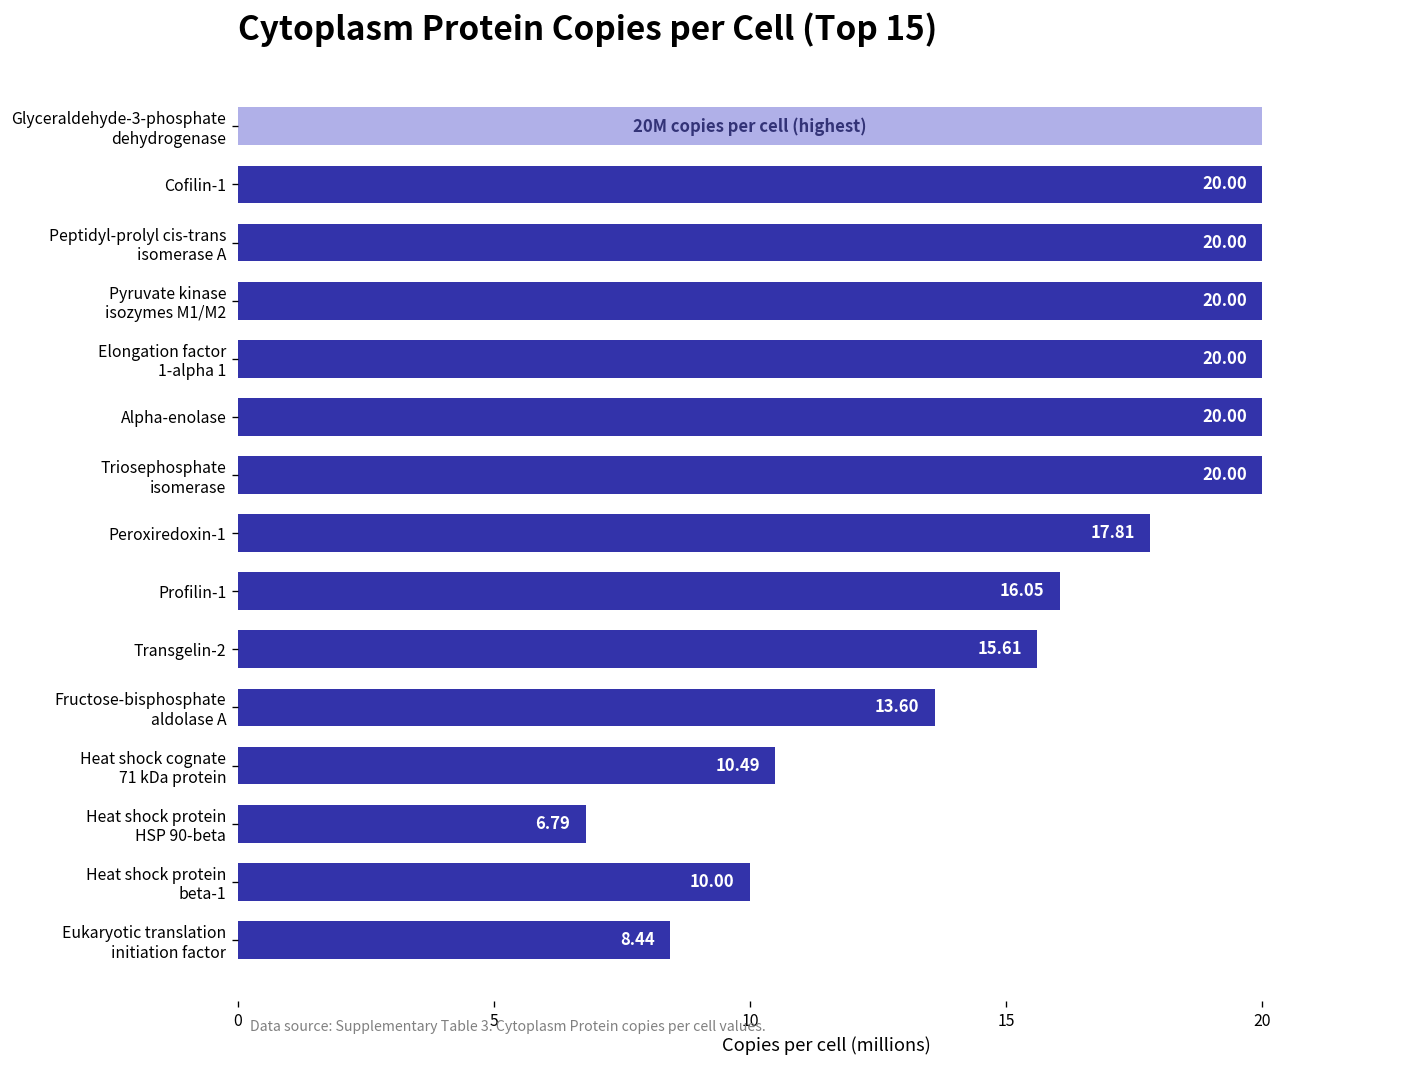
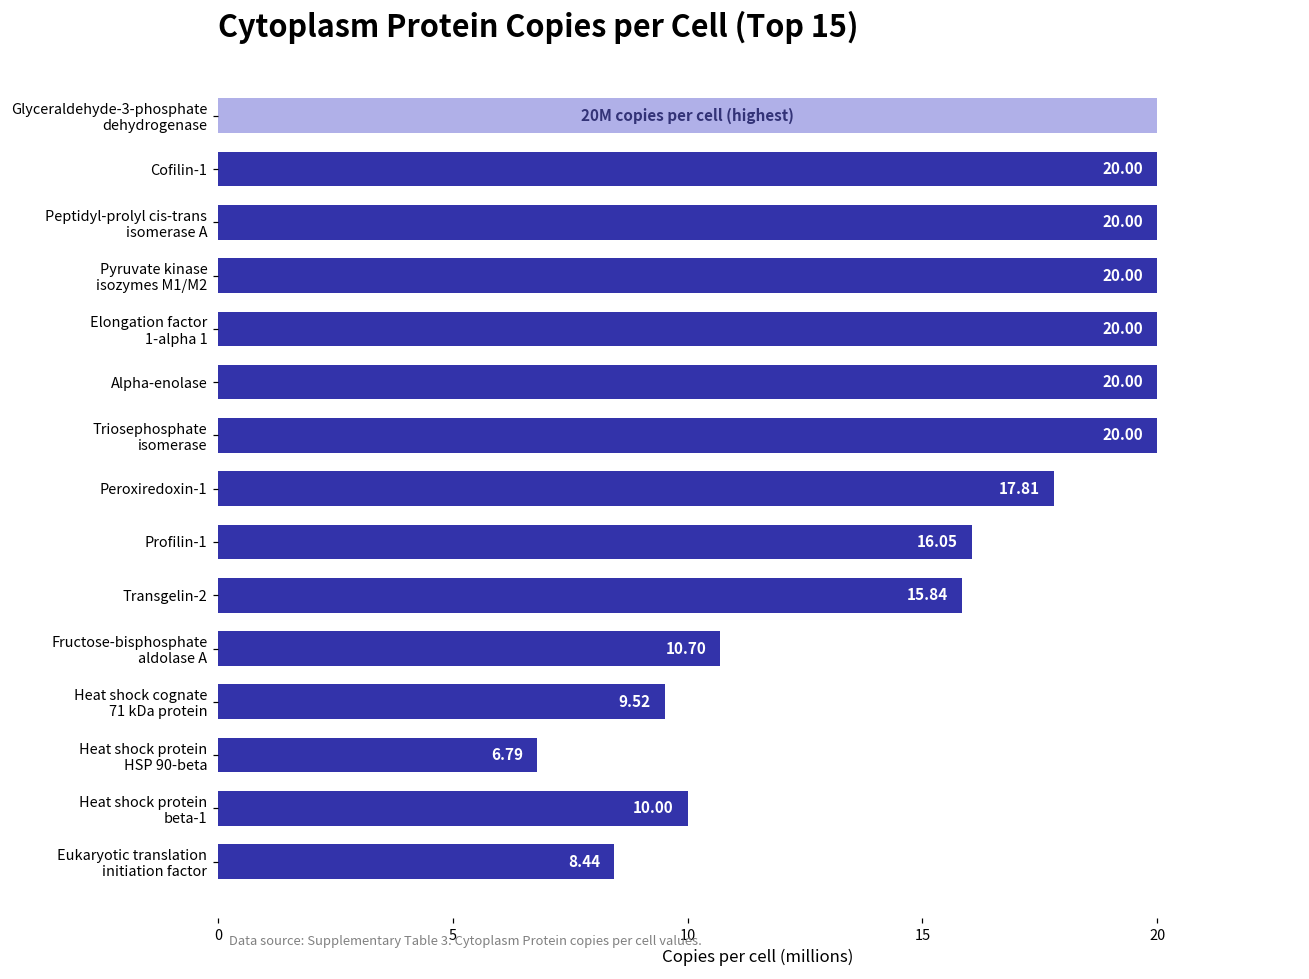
  {
    "Glyceraldehyde-3-phosphate dehydrogenase": "20M",
    "Cofilin-1": "20.00",
    "Peptidyl-prolyl cis-trans isomerase A": "20.00",
    "Pyruvate kinase isozymes M1/M2": "20.00",
    "Elongation factor 1-alpha 1": "20.00",
    "Alpha-enolase": "20.00",
    "Triosephosphate isomerase": "20.00",
    "Peroxiredoxin-1": "17.81",
    "Profilin-1": "16.05",
-   "Transgelin-2": "15.61",
-   "Fructose-bisphosphate aldolase A": "13.60",
-   "Heat shock cognate 71 kDa protein": "10.49",
+   "Transgelin-2": "15.84",
+   "Fructose-bisphosphate aldolase A": "10.70",
+   "Heat shock cognate 71 kDa protein": "9.52",
    "Heat shock protein HSP 90-beta": "6.79",
    "Heat shock protein beta-1": "10.00",
    "Eukaryotic translation initiation factor": "8.44"
  }
